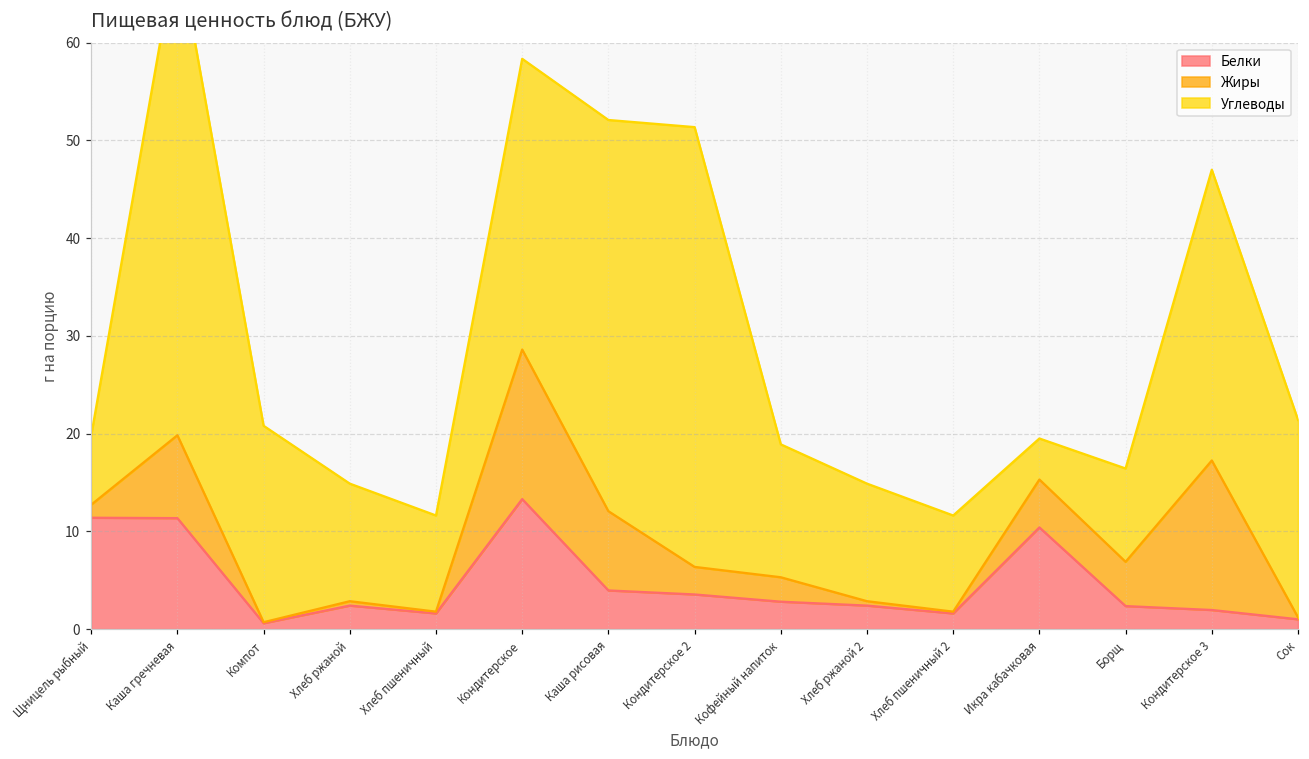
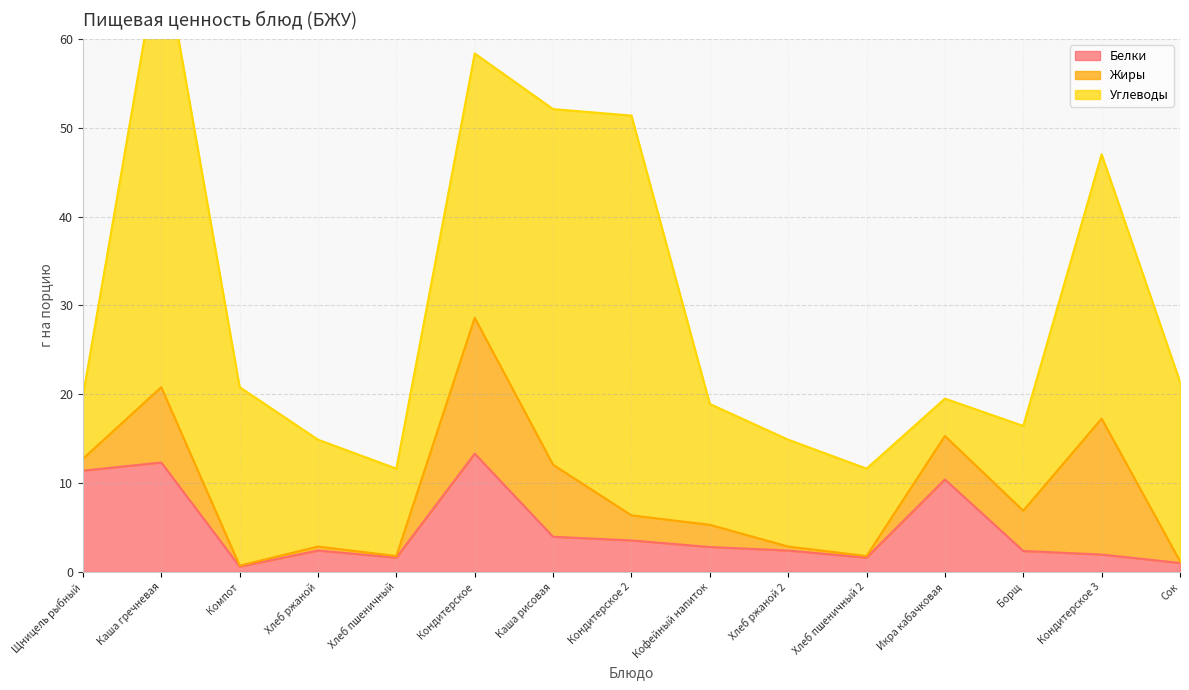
  {
    "Белки": {
      "Щницель рыбный": 11,
-     "Каша гречневая": 11,
+     "Каша гречневая": 12,
      "Хлеб ржаной": 2,
      "Кондитерское": 13,
      "Каша рисовая": 4,
      "Кондитерское 2": 4,
      "Кофейный напиток": 3,
      "Хлеб ржаной 2": 2,
      "Икра кабачковая": 10,
      "Борщ": 2,
      "Кондитерское 3": 2
    }
  }
